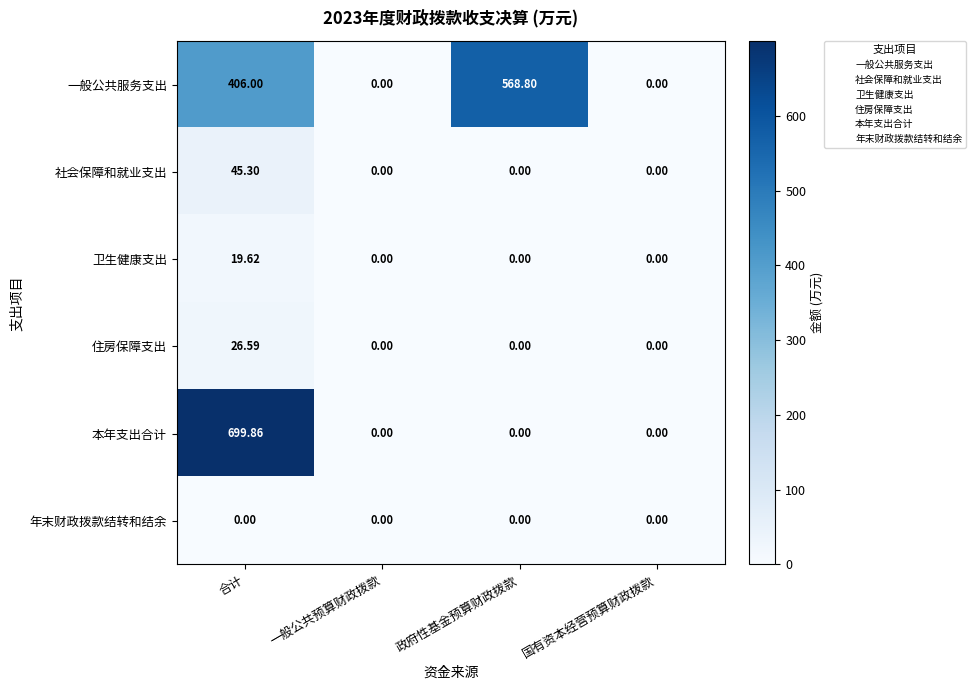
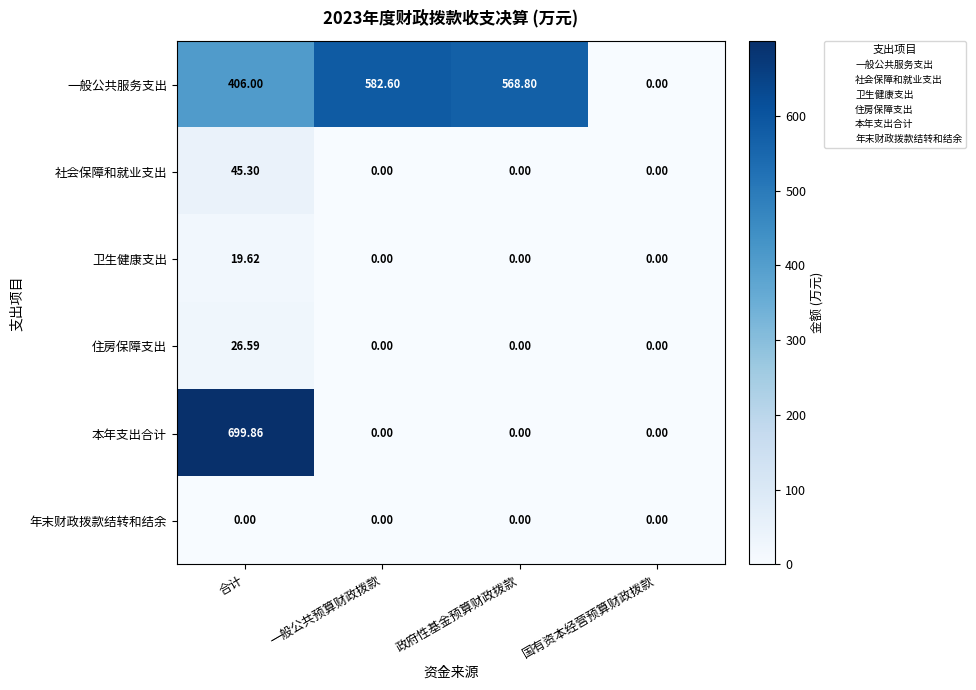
  {
    "一般公共服务支出": {
      "合计": 406.00,
-     "一般公共预算财政拨款": 0.00,
+     "一般公共预算财政拨款": 582.60,
      "政府性基金预算财政拨款": 568.80,
      "国有资本经营预算财政拨款": 0.00
    },
    "社会保障和就业支出": {
      "合计": 45.30,
      "一般公共预算财政拨款": 0.00,
      "政府性基金预算财政拨款": 0.00,
      "国有资本经营预算财政拨款": 0.00
    },
    "卫生健康支出": {
      "合计": 19.62,
      "一般公共预算财政拨款": 0.00,
      "政府性基金预算财政拨款": 0.00,
      "国有资本经营预算财政拨款": 0.00
    },
    "住房保障支出": {
      "合计": 26.59,
      "一般公共预算财政拨款": 0.00,
      "政府性基金预算财政拨款": 0.00,
      "国有资本经营预算财政拨款": 0.00
    },
    "本年支出合计": {
      "合计": 699.86,
      "一般公共预算财政拨款": 0.00,
      "政府性基金预算财政拨款": 0.00,
      "国有资本经营预算财政拨款": 0.00
    },
    "年末财政拨款结转和结余": {
      "合计": 0.00,
      "一般公共预算财政拨款": 0.00,
      "政府性基金预算财政拨款": 0.00,
      "国有资本经营预算财政拨款": 0.00
    }
  }
